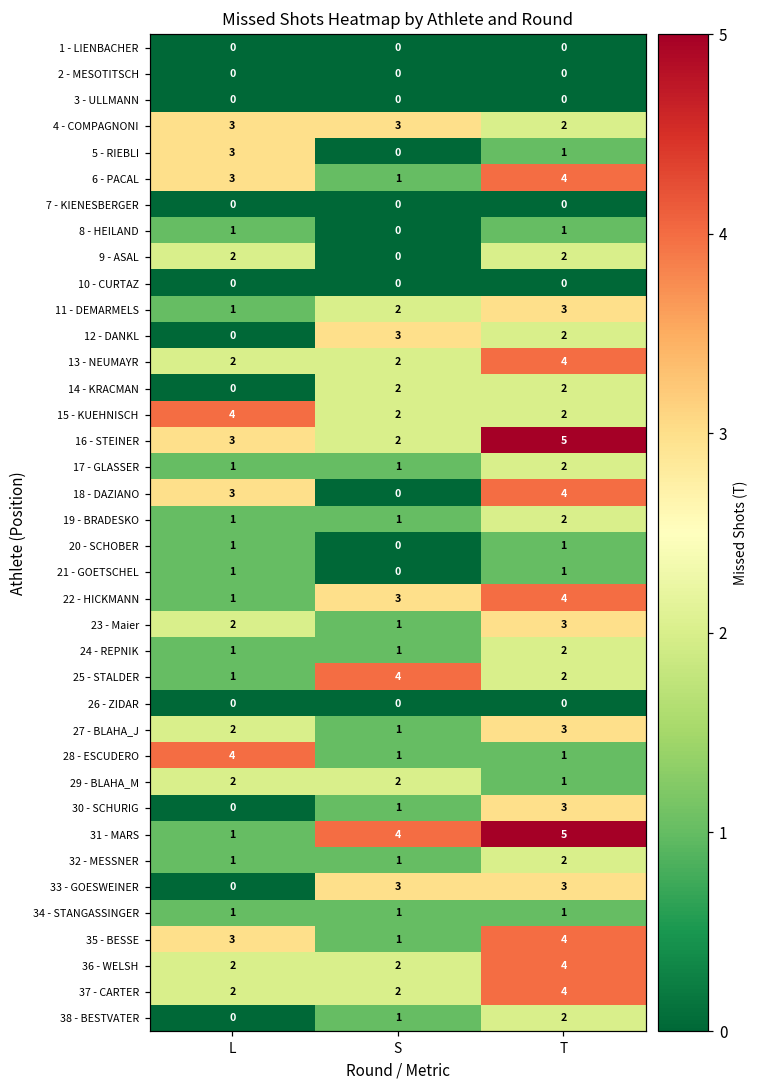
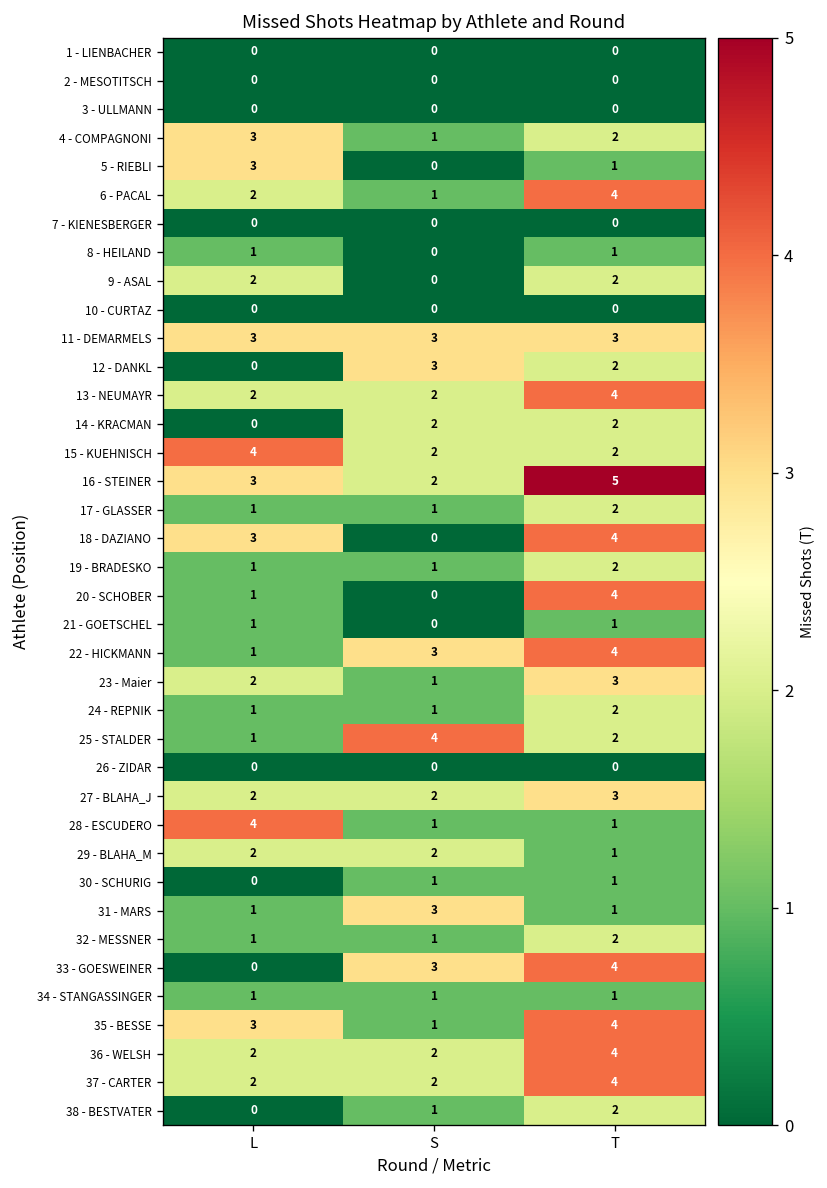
  {
    "1 - LIENBACHER": {
      "L": 0,
      "S": 0,
      "T": 0
    },
    "2 - MESOTITSCH": {
      "L": 0,
      "S": 0,
      "T": 0
    },
    "3 - ULLMANN": {
      "L": 0,
      "S": 0,
      "T": 0
    },
    "4 - COMPAGNONI": {
      "L": 3,
-     "S": 3,
+     "S": 1,
      "T": 2
    },
    "5 - RIEBLI": {
      "L": 3,
      "S": 0,
      "T": 1
    },
    "6 - PACAL": {
-     "L": 3,
+     "L": 2,
      "S": 1,
      "T": 4
    },
    "7 - KIENESBERGER": {
      "L": 0,
      "S": 0,
      "T": 0
    },
    "8 - HEILAND": {
      "L": 1,
      "S": 0,
      "T": 1
    },
    "9 - ASAL": {
      "L": 2,
      "S": 0,
      "T": 2
    },
    "10 - CURTAZ": {
      "L": 0,
      "S": 0,
      "T": 0
    },
    "11 - DEMARMELS": {
-     "L": 1,
-     "S": 2,
+     "L": 3,
+     "S": 3,
      "T": 3
    },
    "12 - DANKL": {
      "L": 0,
      "S": 3,
      "T": 2
    },
    "13 - NEUMAYR": {
      "L": 2,
      "S": 2,
      "T": 4
    },
    "14 - KRACMAN": {
      "L": 0,
      "S": 2,
      "T": 2
    },
    "15 - KUEHNISCH": {
      "L": 4,
      "S": 2,
      "T": 2
    },
    "16 - STEINER": {
      "L": 3,
      "S": 2,
      "T": 5
    },
    "17 - GLASSER": {
      "L": 1,
      "S": 1,
      "T": 2
    },
    "18 - DAZIANO": {
      "L": 3,
      "S": 0,
      "T": 4
    },
    "19 - BRADESKO": {
      "L": 1,
      "S": 1,
      "T": 2
    },
    "20 - SCHOBER": {
      "L": 1,
      "S": 0,
-     "T": 1
+     "T": 4
    },
    "21 - GOETSCHEL": {
      "L": 1,
      "S": 0,
      "T": 1
    },
    "22 - HICKMANN": {
      "L": 1,
      "S": 3,
      "T": 4
    },
    "23 - Maier": {
      "L": 2,
      "S": 1,
      "T": 3
    },
    "24 - REPNIK": {
      "L": 1,
      "S": 1,
      "T": 2
    },
    "25 - STALDER": {
      "L": 1,
      "S": 4,
      "T": 2
    },
    "26 - ZIDAR": {
      "L": 0,
      "S": 0,
      "T": 0
    },
    "27 - BLAHA_J": {
      "L": 2,
-     "S": 1,
+     "S": 2,
      "T": 3
    },
    "28 - ESCUDERO": {
      "L": 4,
      "S": 1,
      "T": 1
    },
    "29 - BLAHA_M": {
      "L": 2,
      "S": 2,
      "T": 1
    },
    "30 - SCHURIG": {
      "L": 0,
      "S": 1,
-     "T": 3
+     "T": 1
    },
    "31 - MARS": {
      "L": 1,
-     "S": 4,
-     "T": 5
+     "S": 3,
+     "T": 1
    },
    "32 - MESSNER": {
      "L": 1,
      "S": 1,
      "T": 2
    },
    "33 - GOESWEINER": {
      "L": 0,
      "S": 3,
-     "T": 3
+     "T": 4
    },
    "34 - STANGASSINGER": {
      "L": 1,
      "S": 1,
      "T": 1
    },
    "35 - BESSE": {
      "L": 3,
      "S": 1,
      "T": 4
    },
    "36 - WELSH": {
      "L": 2,
      "S": 2,
      "T": 4
    },
    "37 - CARTER": {
      "L": 2,
      "S": 2,
      "T": 4
    },
    "38 - BESTVATER": {
      "L": 0,
      "S": 1,
      "T": 2
    }
  }
